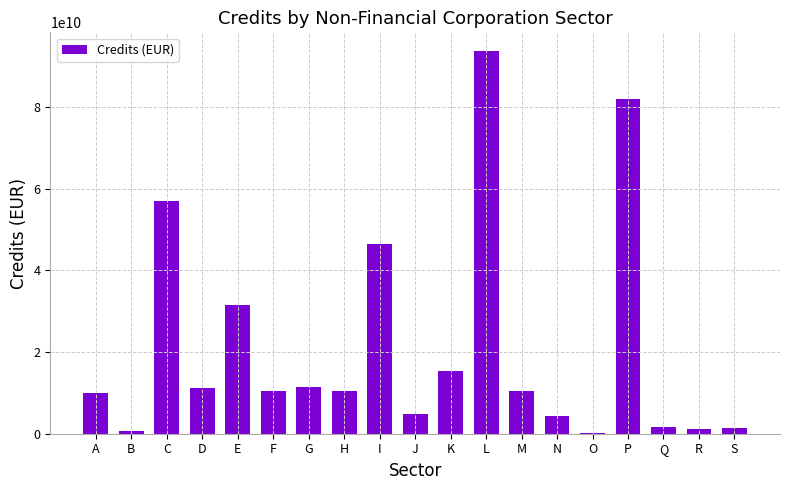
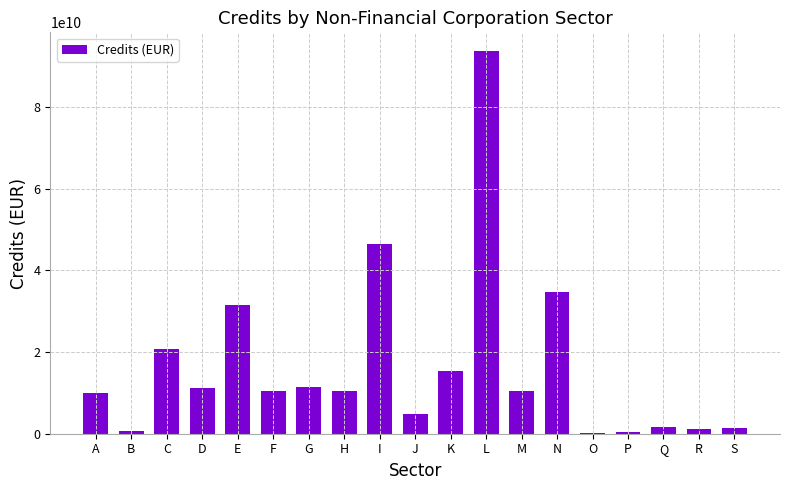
  {
    "A": 10000000000,
    "B": 1000000000,
-   "C": 57000000000,
+   "C": 21000000000,
    "D": 11000000000,
    "E": 31000000000,
    "F": 11000000000,
    "G": 11000000000,
    "H": 10000000000,
    "I": 46000000000,
    "J": 5000000000,
    "K": 15000000000,
    "L": 94000000000,
    "M": 10000000000,
-   "N": 4000000000,
-   "P": 82000000000,
+   "N": 35000000000,
+   "P": 0,
    "Q": 2000000000,
    "R": 1000000000,
    "S": 1000000000
  }
